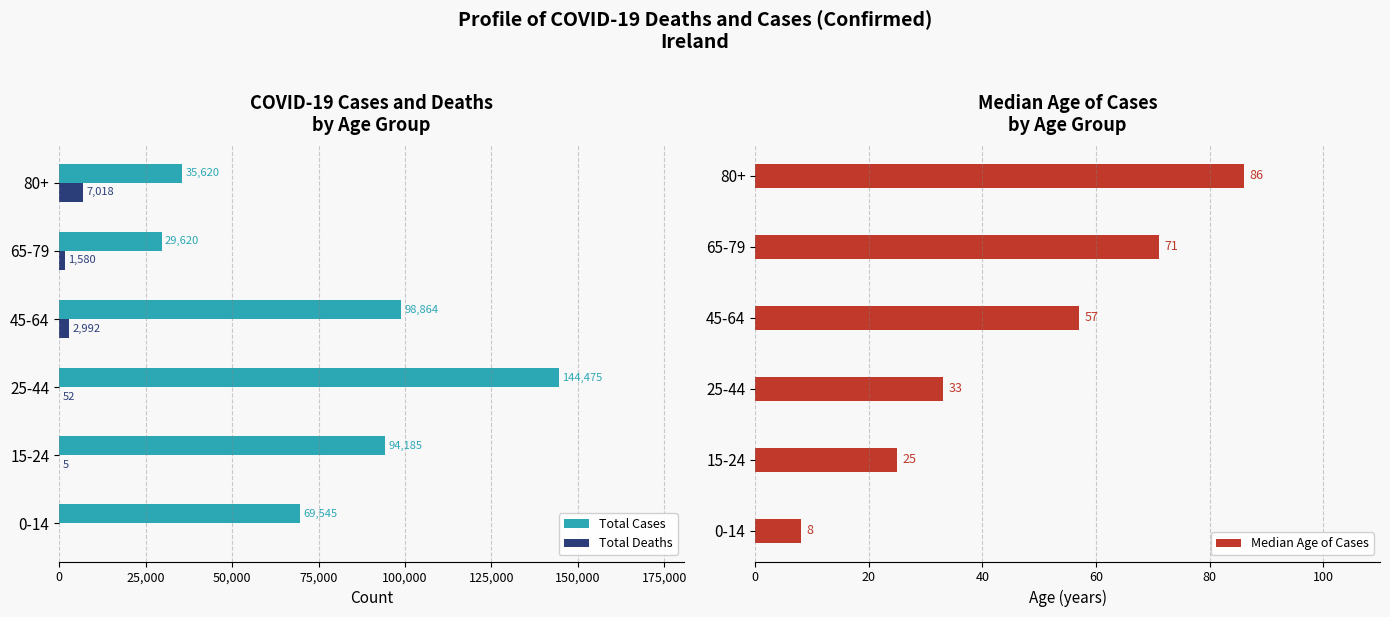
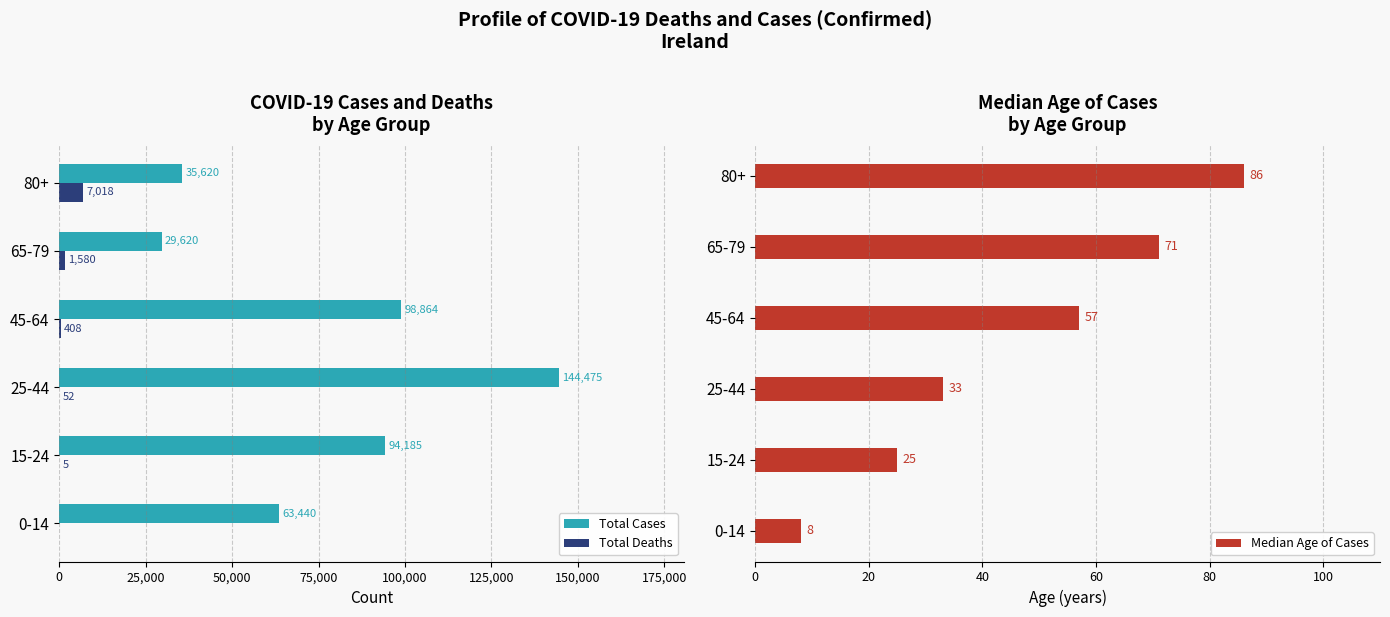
  {
    "COVID-19 Cases and Deaths by Age Group": {
      "Total Cases": {
        "80+": "35,620",
        "65-79": "29,620",
        "45-64": "98,864",
        "25-44": "144,475",
        "15-24": "94,185",
-       "0-14": "69,545"
+       "0-14": "63,440"
      },
      "Total Deaths": {
        "80+": "7,018",
        "65-79": "1,580",
-       "45-64": "2,992",
+       "45-64": "408",
        "25-44": "52",
        "15-24": "5"
      }
    },
    "Median Age of Cases by Age Group": {
      "80+": "86",
      "65-79": "71",
      "45-64": "57",
      "25-44": "33",
      "15-24": "25",
      "0-14": "8"
    }
  }
